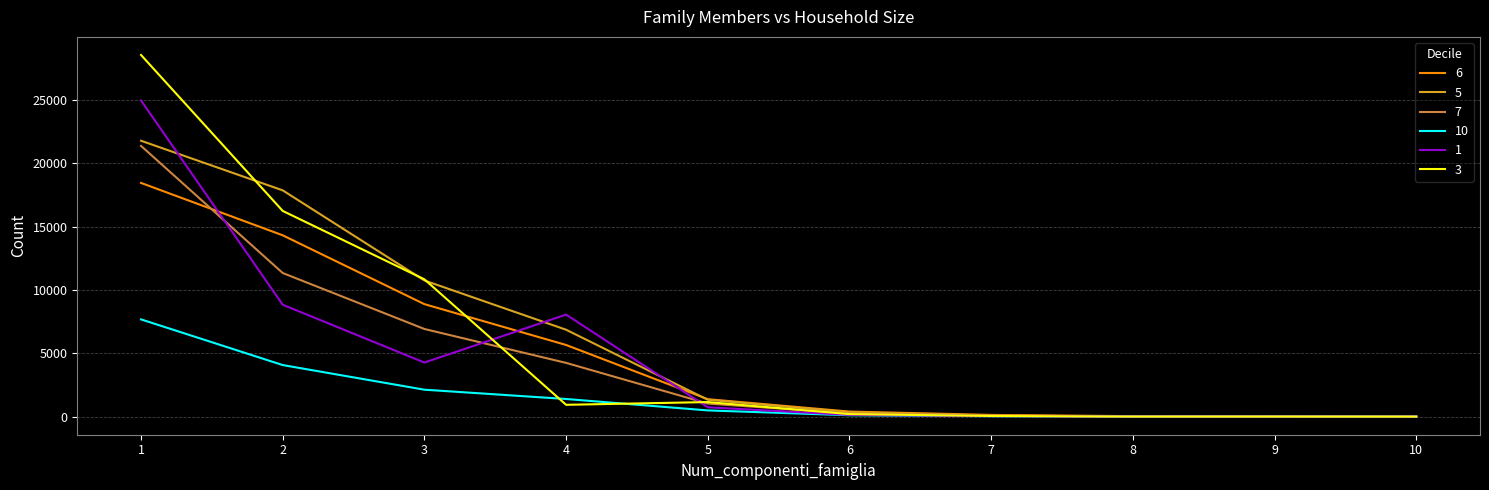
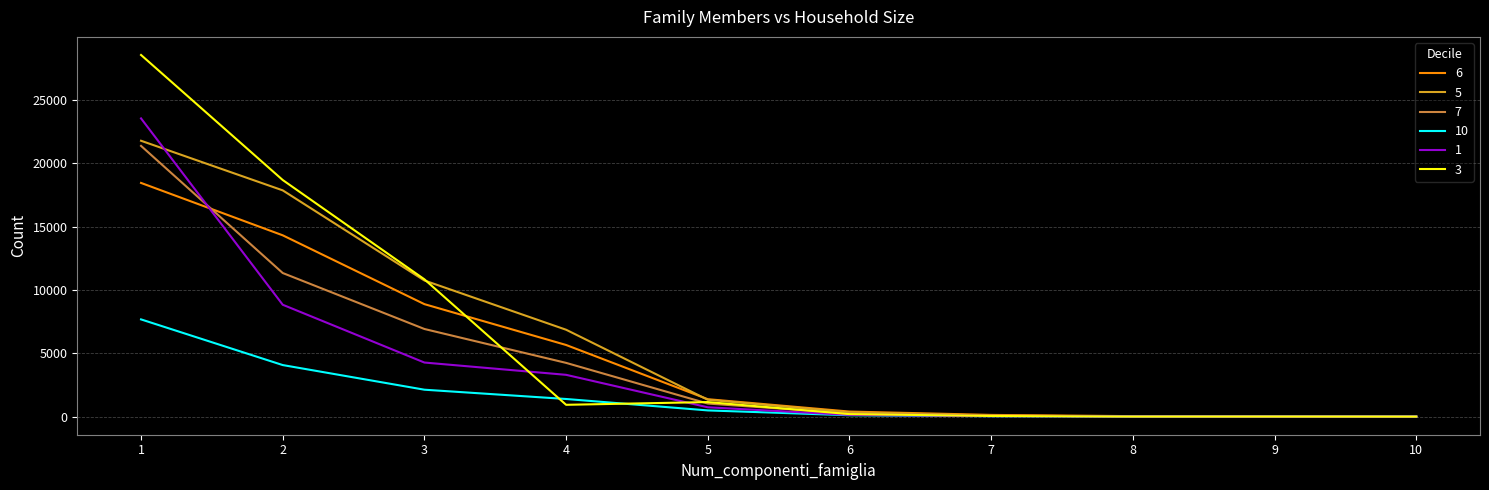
  {
    "10": {
      "1": 7700,
      "2": 4100,
      "3": 2100,
      "4": 1400,
      "5": 500
    },
    "1": {
-     "1": 25000,
+     "1": 23500,
      "2": 8800,
      "3": 4300,
-     "4": 8100,
+     "4": 3300,
      "5": 700
    },
    "3": {
      "1": 28500,
-     "2": 16200,
+     "2": 18700,
      "4": 900
    }
  }
